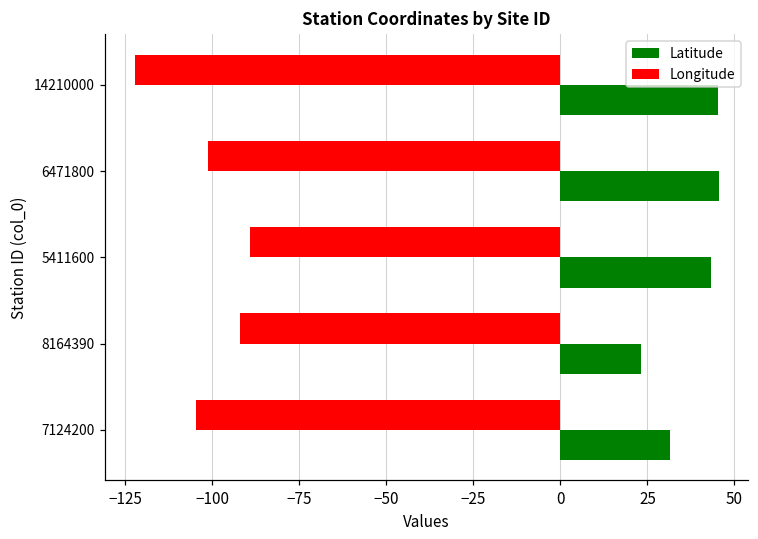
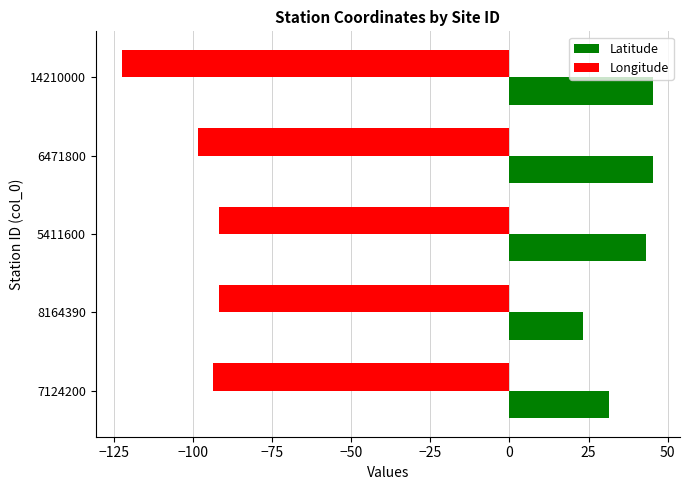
  {
    "Latitude": {
      "14210000": 45,
      "6471800": 46,
      "5411600": 43,
      "8164390": 23,
      "7124200": 31
    },
    "Longitude": {
      "14210000": -122,
-     "6471800": -101,
-     "5411600": -89,
+     "6471800": -99,
+     "5411600": -92,
      "8164390": -92,
-     "7124200": -105
+     "7124200": -94
    }
  }
